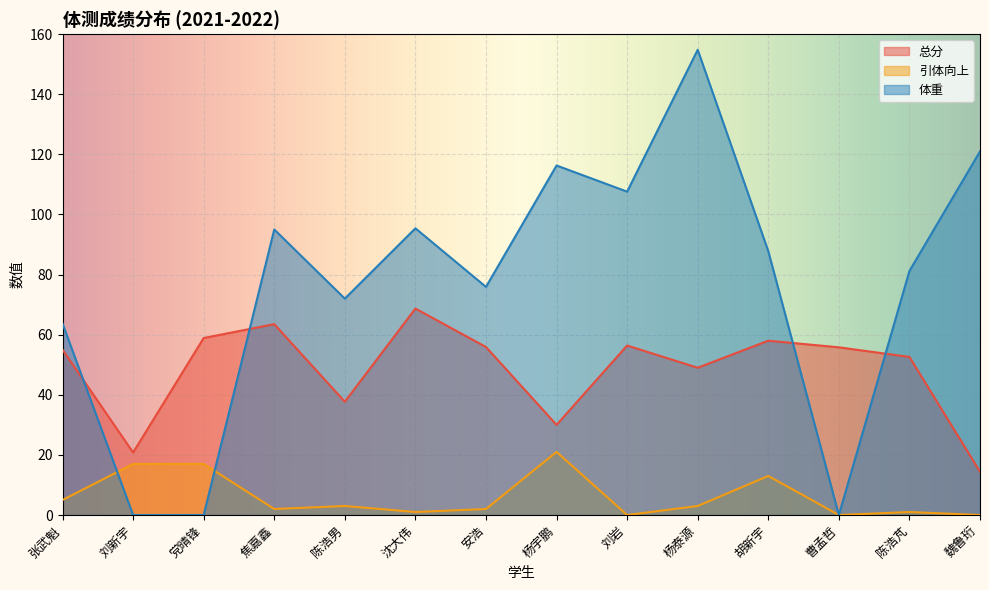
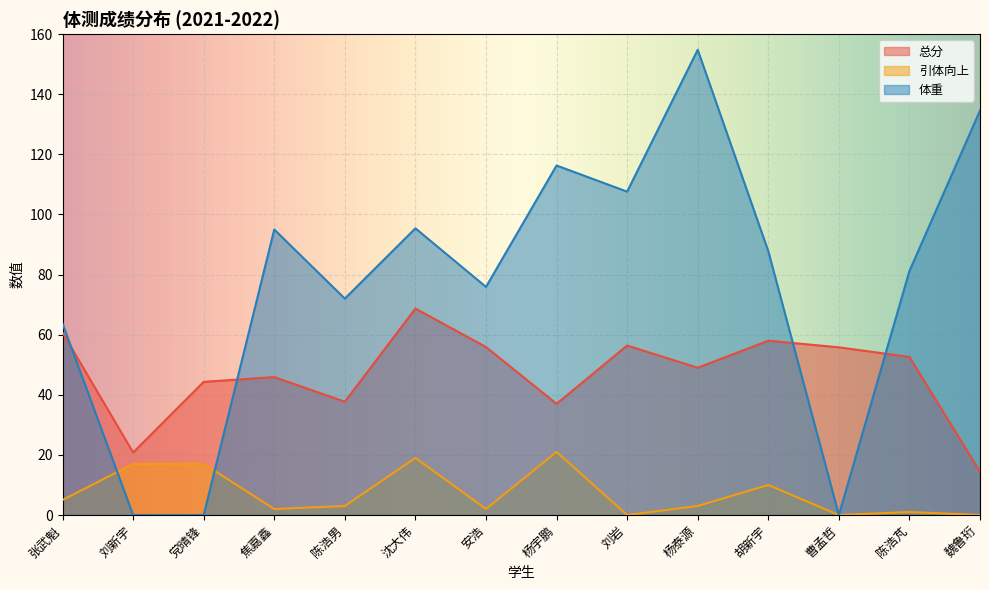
  {
    "总分": {
-     "张武魁": 55,
+     "张武魁": 61,
      "刘新宇": 21,
-     "党晴锋": 59,
-     "焦嘉鑫": 64,
+     "党晴锋": 44,
+     "焦嘉鑫": 46,
      "陈浩男": 38,
      "沈大伟": 69,
      "安浩": 56,
-     "杨宇鹏": 30,
+     "杨宇鹏": 37,
      "刘岩": 56,
      "杨泰源": 49,
      "胡新宇": 58,
      "曹孟哲": 56,
      "陈浩芃": 53,
      "魏鲁珩": 14
    },
    "引体向上": {
      "张武魁": 5,
      "刘新宇": 17,
      "党晴锋": 17,
      "焦嘉鑫": 2,
      "陈浩男": 3,
-     "沈大伟": 1,
+     "沈大伟": 19,
      "安浩": 2,
      "杨宇鹏": 21,
      "刘岩": 0,
      "杨泰源": 3,
-     "胡新宇": 13,
+     "胡新宇": 10,
      "陈浩芃": 1,
      "魏鲁珩": 0
    },
    "体重": {
      "张武魁": 64,
      "刘新宇": 0,
      "党晴锋": 0,
      "焦嘉鑫": 95,
      "陈浩男": 72,
      "沈大伟": 95,
      "安浩": 76,
      "杨宇鹏": 116,
      "刘岩": 108,
      "杨泰源": 155,
      "胡新宇": 88,
      "陈浩芃": 81,
-     "魏鲁珩": 121
+     "魏鲁珩": 135
    }
  }
